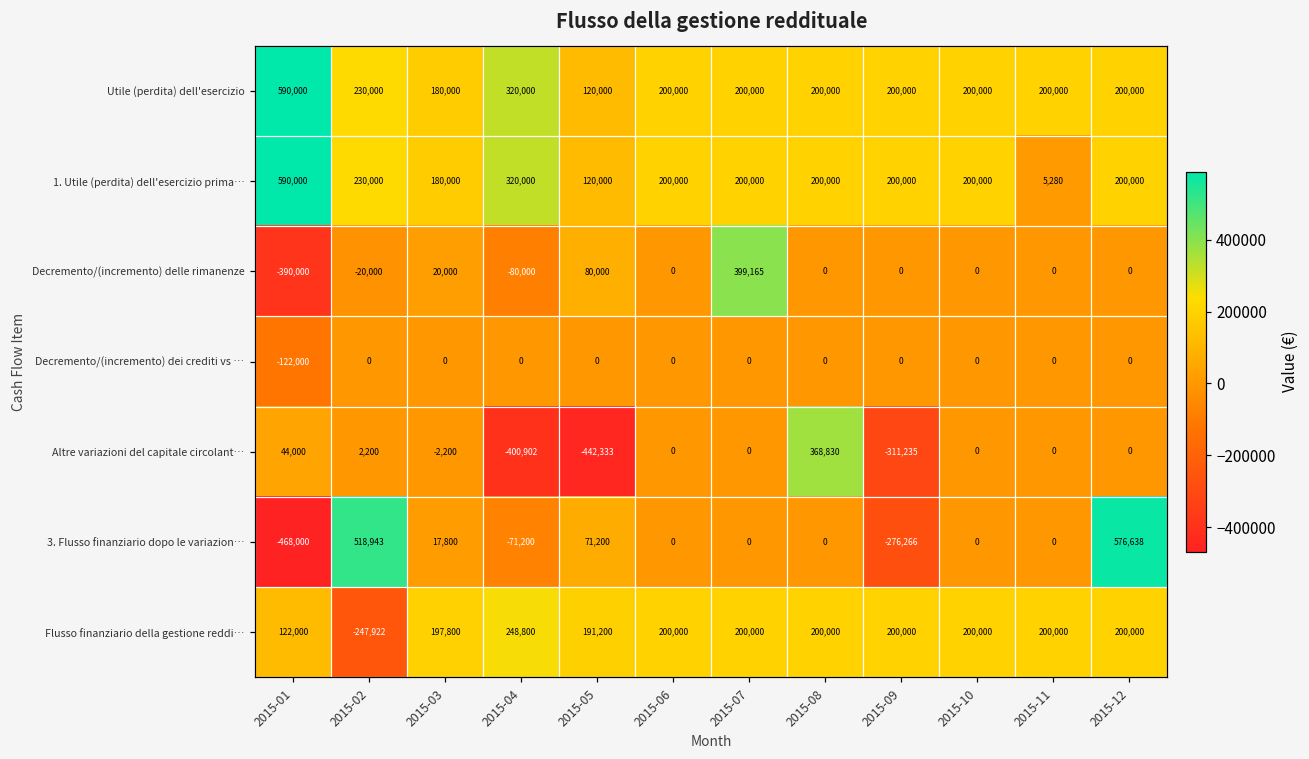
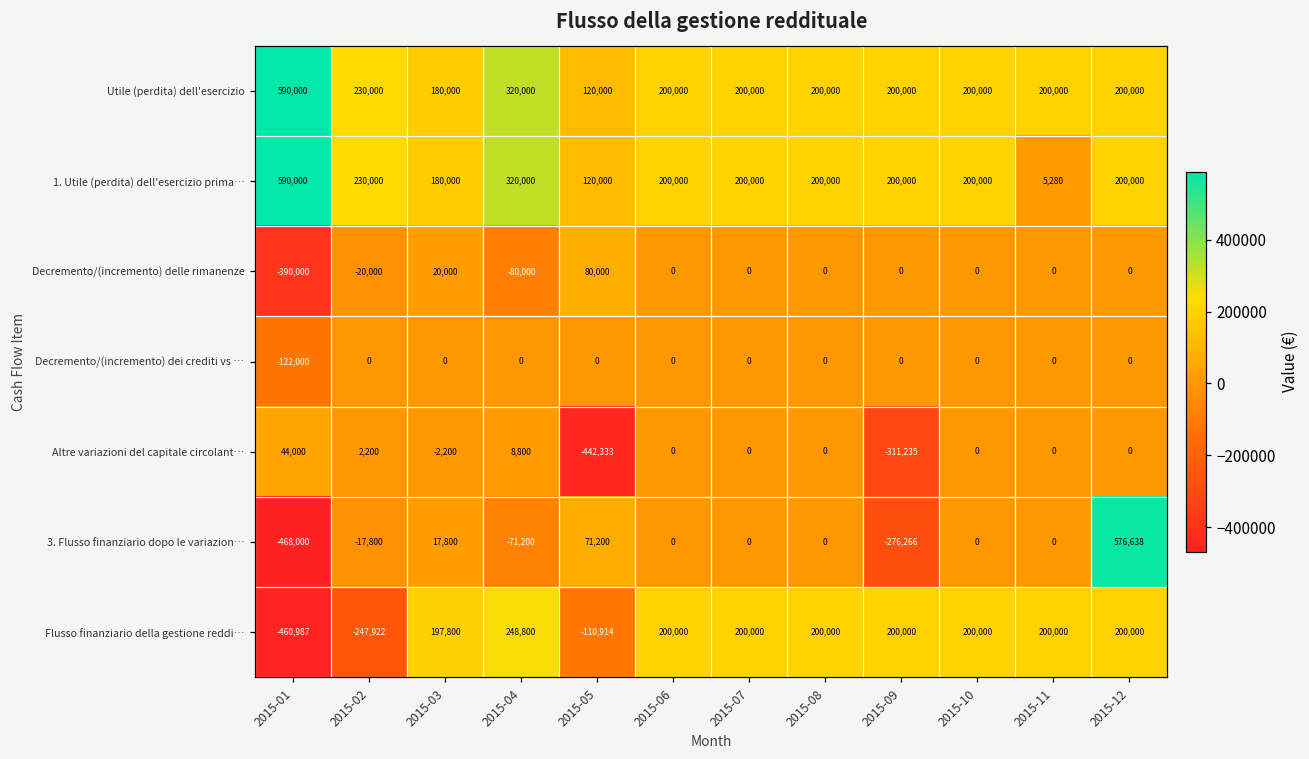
  {
    "Utile (perdita) dell'esercizio": {
      "2015-01": "590,000",
      "2015-02": "230,000",
      "2015-03": "180,000",
      "2015-04": "320,000",
      "2015-05": "120,000",
      "2015-06": "200,000",
      "2015-07": "200,000",
      "2015-08": "200,000",
      "2015-09": "200,000",
      "2015-10": "200,000",
      "2015-11": "200,000",
      "2015-12": "200,000"
    },
    "1. Utile (perdita) dell'esercizio prima…": {
      "2015-01": "590,000",
      "2015-02": "230,000",
      "2015-03": "180,000",
      "2015-04": "320,000",
      "2015-05": "120,000",
      "2015-06": "200,000",
      "2015-07": "200,000",
      "2015-08": "200,000",
      "2015-09": "200,000",
      "2015-10": "200,000",
      "2015-11": "5,280",
      "2015-12": "200,000"
    },
    "Decremento/(incremento) delle rimanenze": {
      "2015-01": "-390,000",
      "2015-02": "-20,000",
      "2015-03": "20,000",
      "2015-04": "-80,000",
      "2015-05": "80,000",
      "2015-06": "0",
-     "2015-07": "399,165",
+     "2015-07": "0",
      "2015-08": "0",
      "2015-09": "0",
      "2015-10": "0",
      "2015-11": "0",
      "2015-12": "0"
    },
    "Decremento/(incremento) dei crediti vs …": {
      "2015-01": "-122,000",
      "2015-02": "0",
      "2015-03": "0",
      "2015-04": "0",
      "2015-05": "0",
      "2015-06": "0",
      "2015-07": "0",
      "2015-08": "0",
      "2015-09": "0",
      "2015-10": "0",
      "2015-11": "0",
      "2015-12": "0"
    },
    "Altre variazioni del capitale circolant…": {
      "2015-01": "44,000",
      "2015-02": "2,200",
      "2015-03": "-2,200",
-     "2015-04": "-400,902",
+     "2015-04": "8,800",
      "2015-05": "-442,333",
      "2015-06": "0",
      "2015-07": "0",
-     "2015-08": "368,830",
+     "2015-08": "0",
      "2015-09": "-311,235",
      "2015-10": "0",
      "2015-11": "0",
      "2015-12": "0"
    },
    "3. Flusso finanziario dopo le variazion…": {
      "2015-01": "-468,000",
-     "2015-02": "518,943",
+     "2015-02": "-17,800",
      "2015-03": "17,800",
      "2015-04": "-71,200",
      "2015-05": "71,200",
      "2015-06": "0",
      "2015-07": "0",
      "2015-08": "0",
      "2015-09": "-276,266",
      "2015-10": "0",
      "2015-11": "0",
      "2015-12": "576,638"
    },
    "Flusso finanziario della gestione reddi…": {
-     "2015-01": "122,000",
+     "2015-01": "-460,987",
      "2015-02": "-247,922",
      "2015-03": "197,800",
      "2015-04": "248,800",
-     "2015-05": "191,200",
+     "2015-05": "-110,914",
      "2015-06": "200,000",
      "2015-07": "200,000",
      "2015-08": "200,000",
      "2015-09": "200,000",
      "2015-10": "200,000",
      "2015-11": "200,000",
      "2015-12": "200,000"
    }
  }
